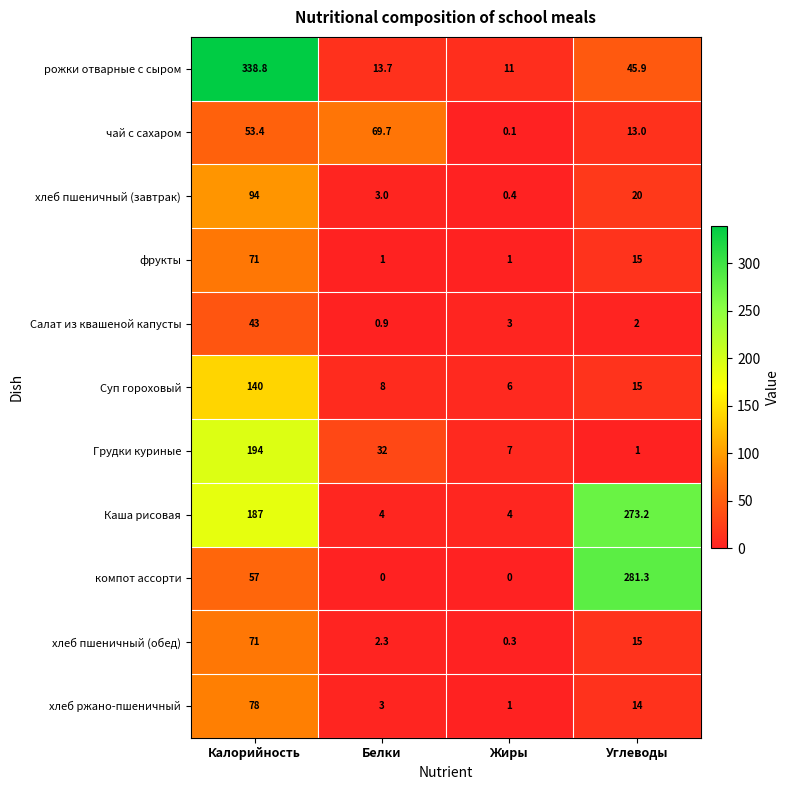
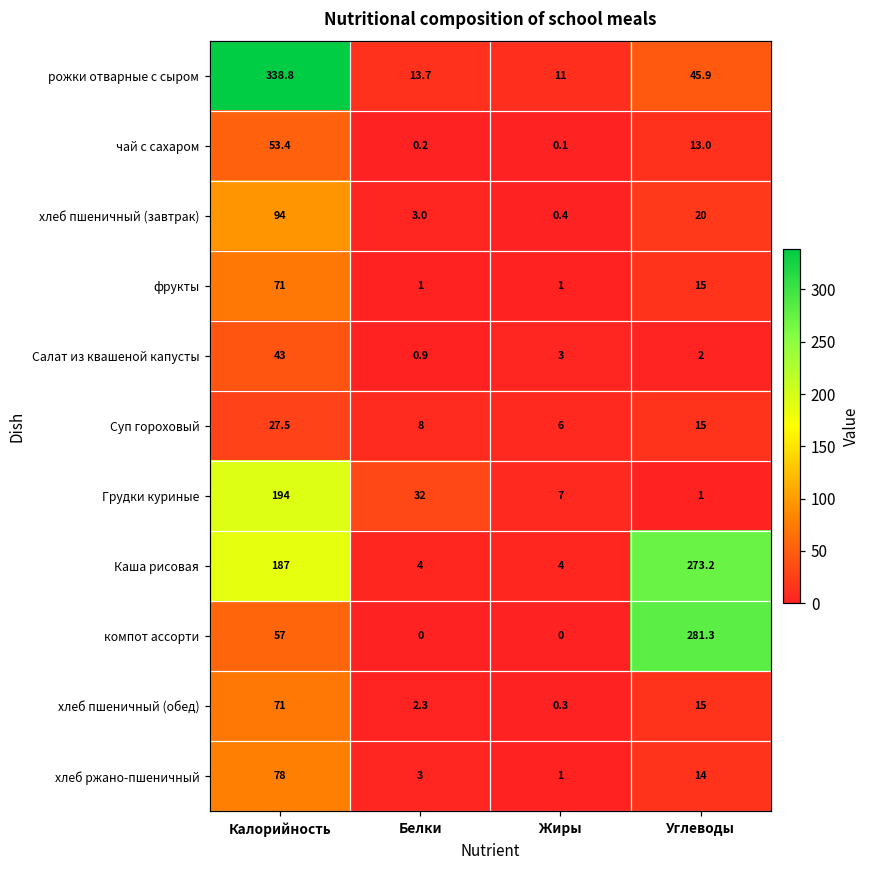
  {
    "рожки отварные с сыром": {
      "Калорийность": 338.8,
      "Белки": 13.7,
      "Жиры": 11,
      "Углеводы": 45.9
    },
    "чай с сахаром": {
      "Калорийность": 53.4,
-     "Белки": 69.7,
+     "Белки": 0.2,
      "Жиры": 0.1,
      "Углеводы": 13.0
    },
    "хлеб пшеничный (завтрак)": {
      "Калорийность": 94,
      "Белки": 3.0,
      "Жиры": 0.4,
      "Углеводы": 20
    },
    "фрукты": {
      "Калорийность": 71,
      "Белки": 1,
      "Жиры": 1,
      "Углеводы": 15
    },
    "Салат из квашеной капусты": {
      "Калорийность": 43,
      "Белки": 0.9,
      "Жиры": 3,
      "Углеводы": 2
    },
    "Суп гороховый": {
-     "Калорийность": 140,
+     "Калорийность": 27.5,
      "Белки": 8,
      "Жиры": 6,
      "Углеводы": 15
    },
    "Грудки куриные": {
      "Калорийность": 194,
      "Белки": 32,
      "Жиры": 7,
      "Углеводы": 1
    },
    "Каша рисовая": {
      "Калорийность": 187,
      "Белки": 4,
      "Жиры": 4,
      "Углеводы": 273.2
    },
    "компот ассорти": {
      "Калорийность": 57,
      "Белки": 0,
      "Жиры": 0,
      "Углеводы": 281.3
    },
    "хлеб пшеничный (обед)": {
      "Калорийность": 71,
      "Белки": 2.3,
      "Жиры": 0.3,
      "Углеводы": 15
    },
    "хлеб ржано-пшеничный": {
      "Калорийность": 78,
      "Белки": 3,
      "Жиры": 1,
      "Углеводы": 14
    }
  }
